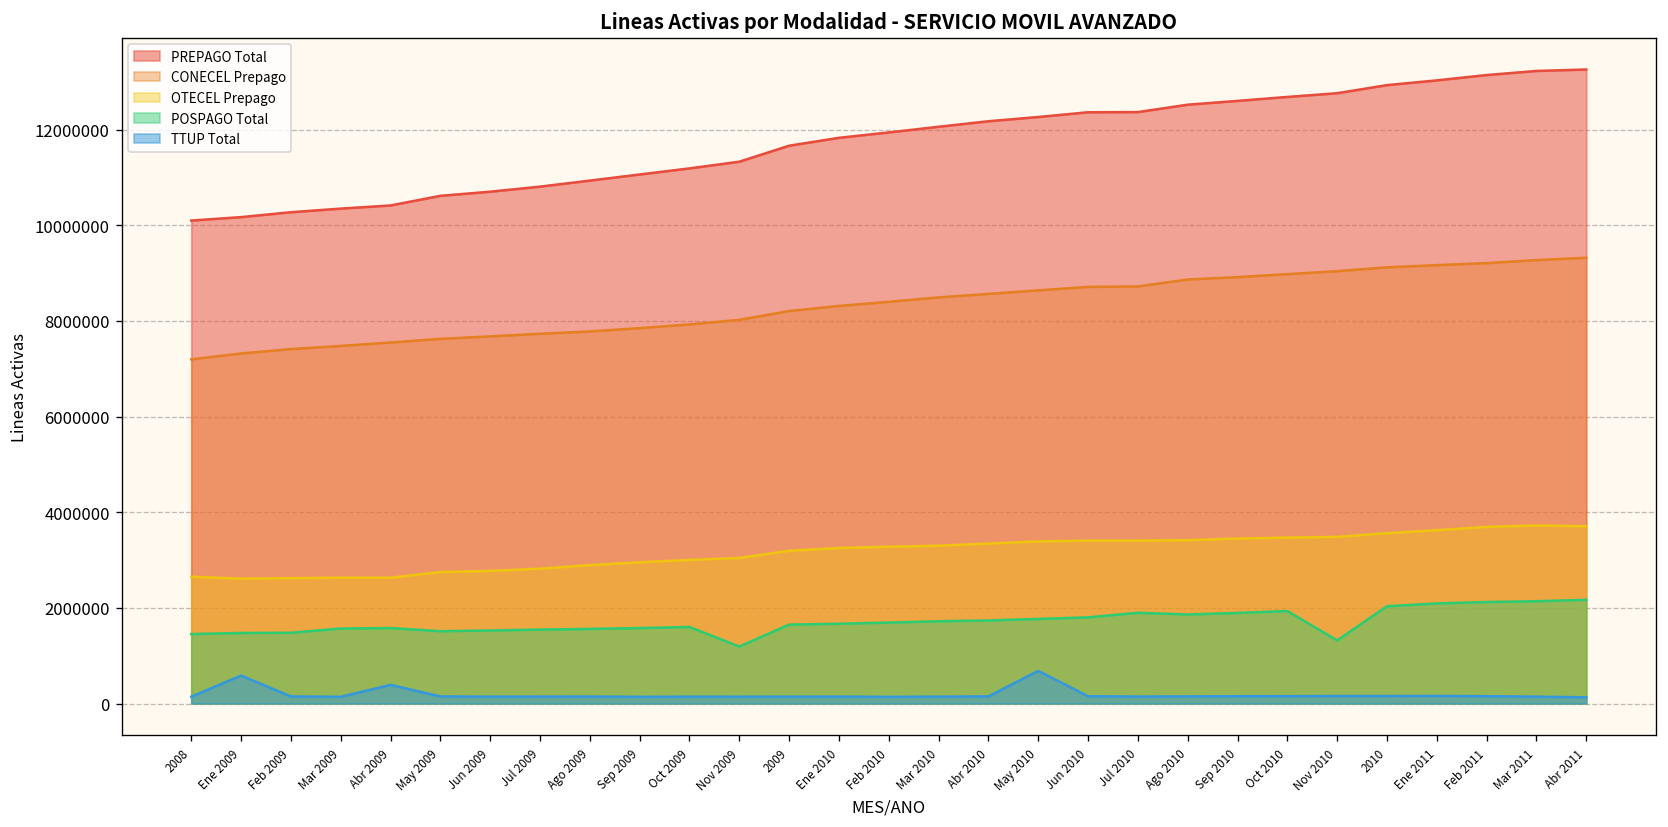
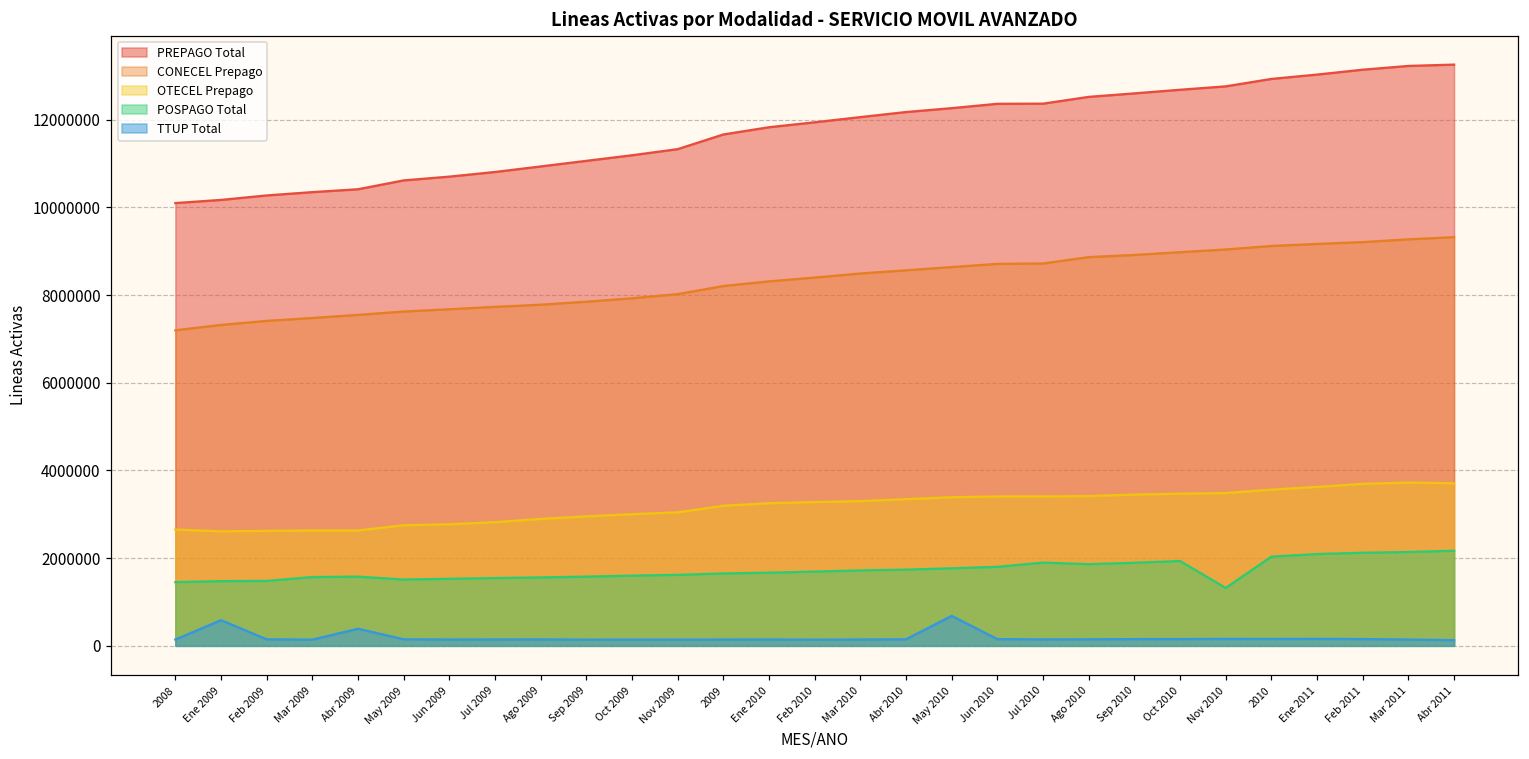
  {
    "POSPAGO Total": {
      "2008": 1500000,
      "Ene 2009": 1500000,
      "Feb 2009": 1500000,
      "Mar 2009": 1600000,
      "Abr 2009": 1600000,
      "May 2009": 1500000,
      "Jun 2009": 1500000,
      "Jul 2009": 1500000,
      "Ago 2009": 1600000,
      "Sep 2009": 1600000,
      "Oct 2009": 1600000,
-     "Nov 2009": 1200000,
+     "Nov 2009": 1600000,
      "2009": 1600000,
      "Ene 2010": 1700000,
      "Feb 2010": 1700000,
      "Mar 2010": 1700000,
      "Abr 2010": 1700000,
      "May 2010": 1800000,
      "Jun 2010": 1800000,
      "Jul 2010": 1900000,
      "Ago 2010": 1900000,
      "Sep 2010": 1900000,
      "Oct 2010": 1900000,
      "Nov 2010": 1300000,
      "2010": 2000000,
      "Ene 2011": 2100000,
      "Feb 2011": 2100000,
      "Mar 2011": 2100000,
      "Abr 2011": 2200000
    },
    "TTUP Total": {
      "2008": 100000,
      "Ene 2009": 600000,
      "Feb 2009": 100000,
      "Mar 2009": 100000,
      "Abr 2009": 400000,
      "May 2009": 100000,
      "Jun 2009": 100000,
      "Jul 2009": 100000,
      "Ago 2009": 100000,
      "Sep 2009": 100000,
      "Oct 2009": 100000,
      "Nov 2009": 100000,
      "2009": 100000,
      "Ene 2010": 100000,
      "Feb 2010": 100000,
      "Mar 2010": 100000,
      "Abr 2010": 100000,
      "May 2010": 700000,
      "Jun 2010": 200000,
      "Jul 2010": 100000,
      "Ago 2010": 100000,
      "Sep 2010": 200000,
      "Oct 2010": 200000,
      "Nov 2010": 200000,
      "2010": 200000,
      "Ene 2011": 200000,
      "Feb 2011": 200000,
      "Mar 2011": 100000,
      "Abr 2011": 100000
    }
  }
